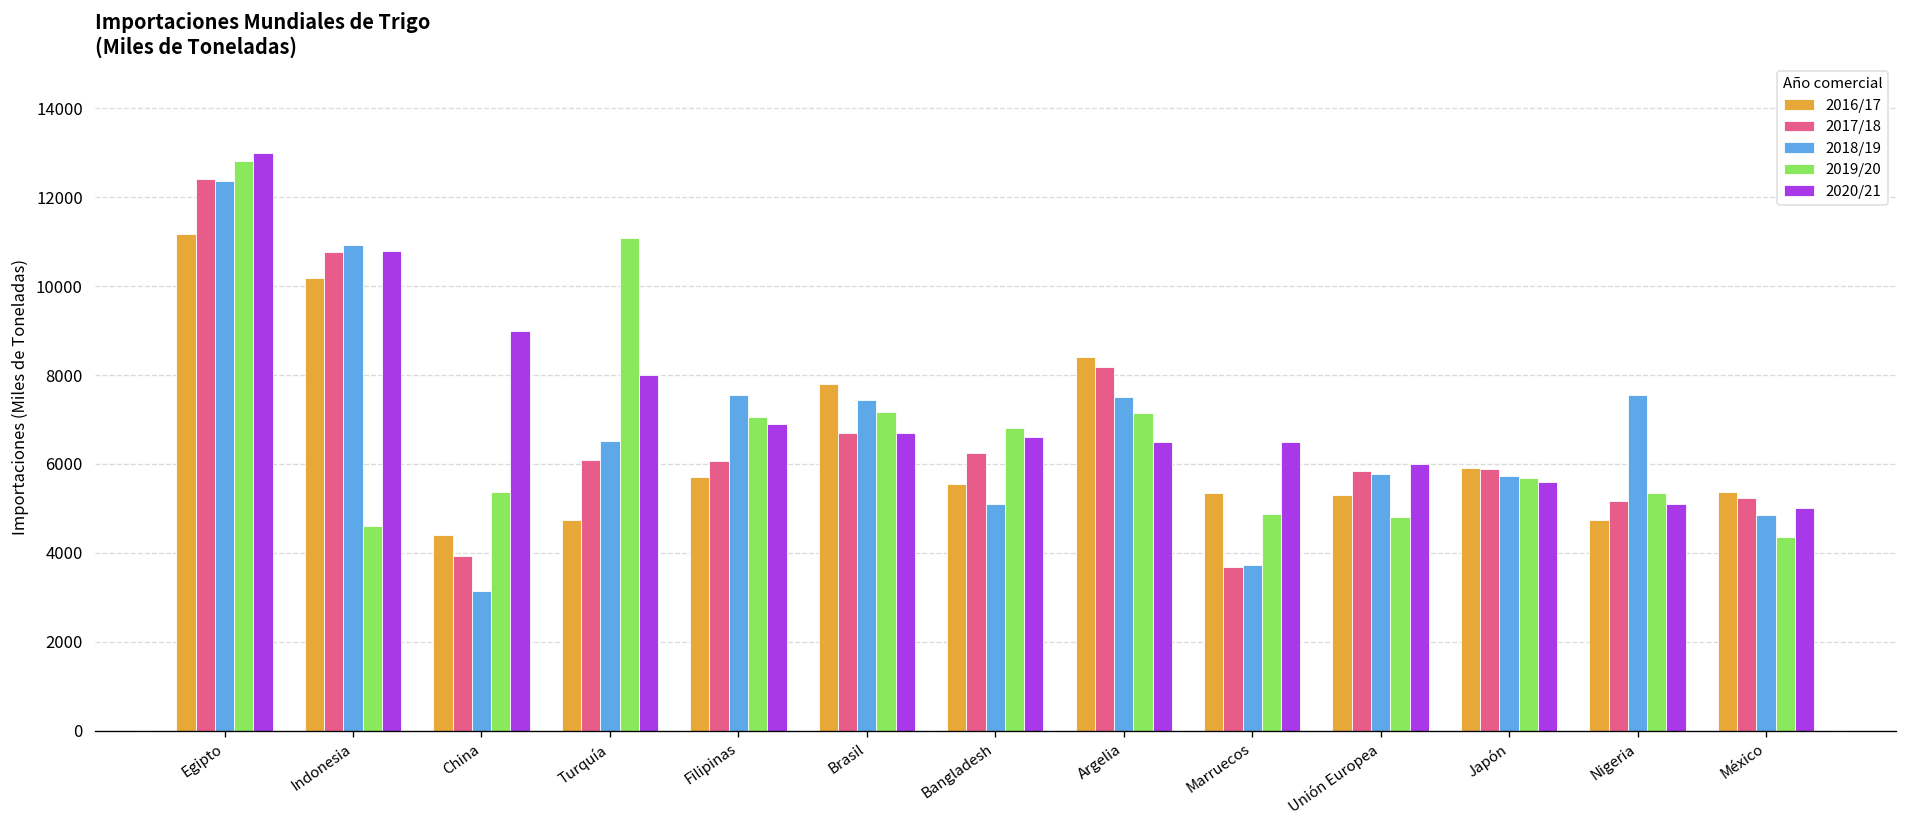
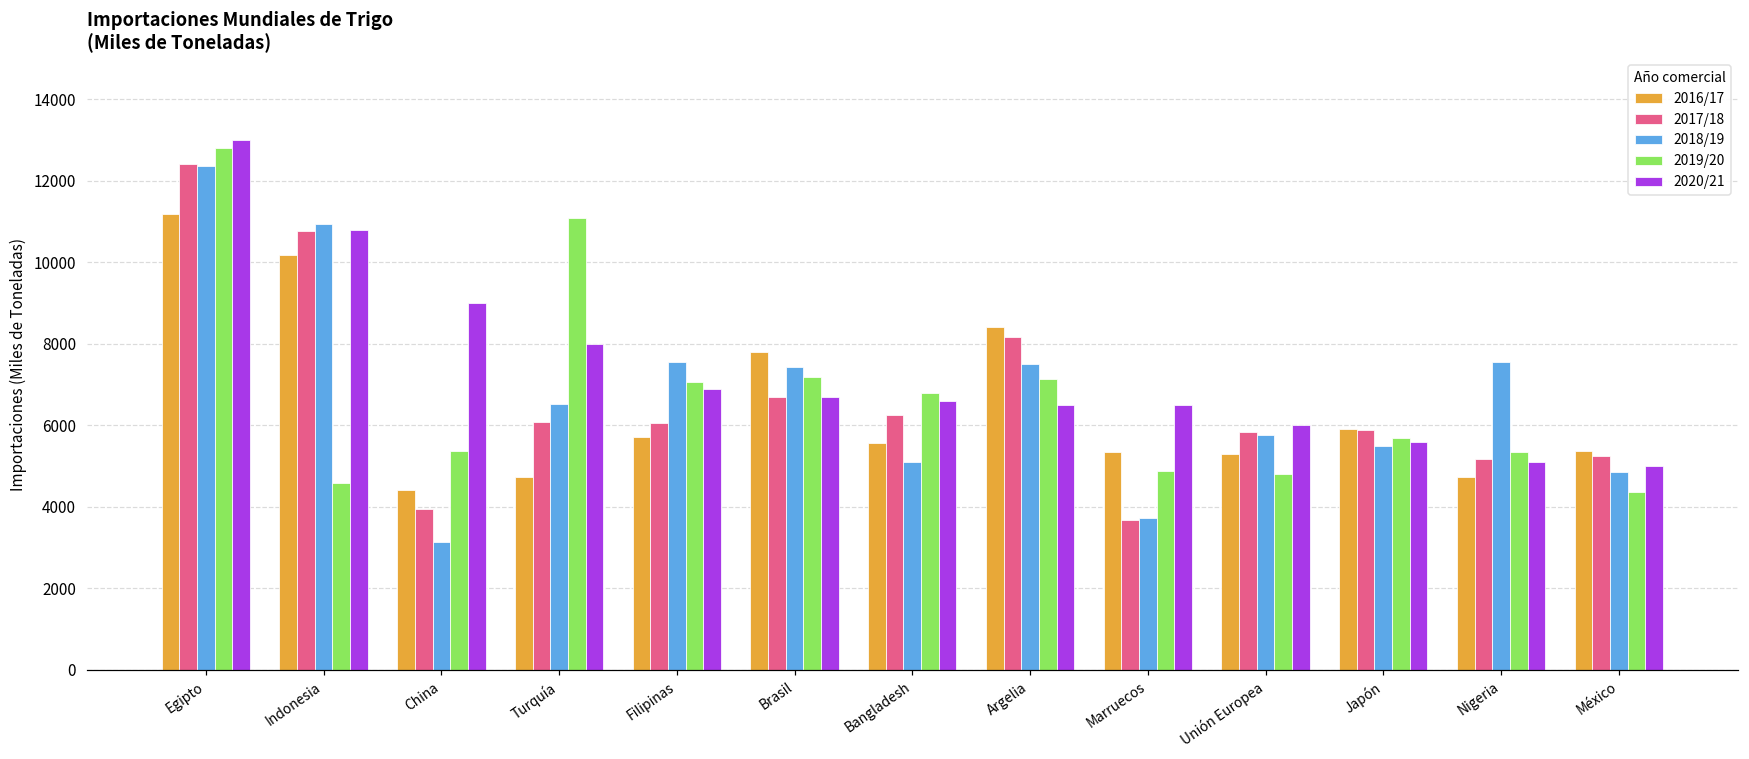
  {
    "2016/17": {
      "Egipto": 11200,
      "Indonesia": 10200,
      "China": 4400,
      "Turquía": 4700,
      "Filipinas": 5700,
      "Brasil": 7800,
      "Bangladesh": 5600,
      "Argelia": 8400,
      "Marruecos": 5300,
      "Unión Europea": 5300,
      "Japón": 5900,
      "Nigeria": 4700,
      "México": 5400
    },
    "2017/18": {
      "Egipto": 12400,
      "Indonesia": 10800,
      "China": 3900,
      "Turquía": 6100,
      "Filipinas": 6100,
      "Brasil": 6700,
      "Bangladesh": 6200,
      "Argelia": 8200,
      "Marruecos": 3700,
      "Unión Europea": 5800,
      "Japón": 5900,
      "Nigeria": 5200,
      "México": 5200
    },
    "2018/19": {
      "Egipto": 12400,
      "Indonesia": 10900,
      "China": 3100,
      "Turquía": 6500,
      "Filipinas": 7500,
      "Brasil": 7400,
      "Bangladesh": 5100,
      "Argelia": 7500,
      "Marruecos": 3700,
      "Unión Europea": 5800,
-     "Japón": 5700,
+     "Japón": 5500,
      "Nigeria": 7500,
      "México": 4900
    },
    "2019/20": {
      "Egipto": 12800,
      "Indonesia": 4600,
      "China": 5400,
      "Turquía": 11100,
      "Filipinas": 7100,
      "Brasil": 7200,
      "Bangladesh": 6800,
      "Argelia": 7100,
      "Marruecos": 4900,
      "Unión Europea": 4800,
      "Japón": 5700,
      "Nigeria": 5300,
      "México": 4400
    },
    "2020/21": {
      "Egipto": 13000,
      "Indonesia": 10800,
      "China": 9000,
      "Turquía": 8000,
      "Filipinas": 6900,
      "Brasil": 6700,
      "Bangladesh": 6600,
      "Argelia": 6500,
      "Marruecos": 6500,
      "Unión Europea": 6000,
      "Japón": 5600,
      "Nigeria": 5100,
      "México": 5000
    }
  }
